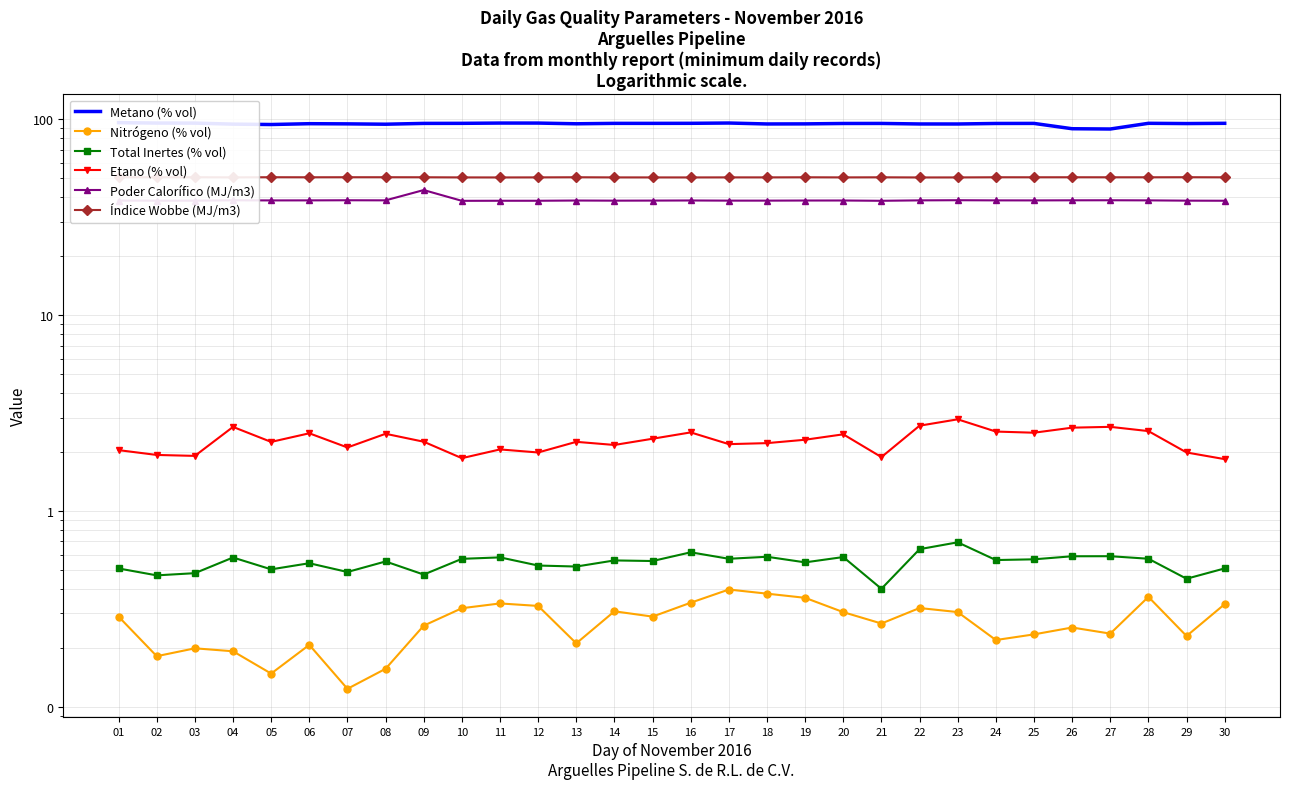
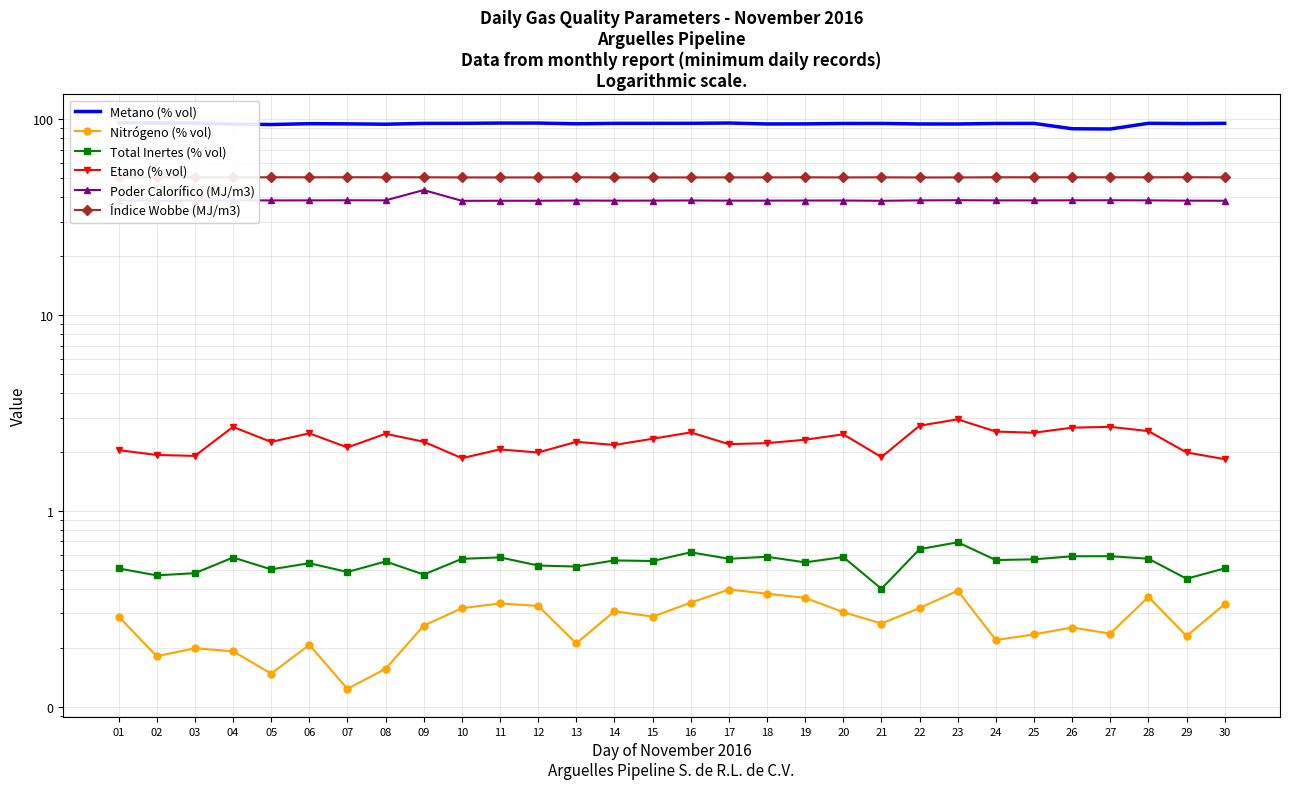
  {
    "Metano (% vol)": {
      "05": 90,
      "06": 100,
      "07": 90,
      "08": 90,
      "09": 100,
      "10": 100,
      "11": 100,
      "12": 100,
      "13": 90,
      "14": 100,
      "15": 100,
      "16": 100,
      "17": 100,
      "18": 90,
      "19": 90,
      "20": 100,
      "21": 100,
      "22": 90,
      "23": 90,
      "24": 100,
      "25": 100,
      "26": 90,
      "27": 90,
      "28": 100,
      "29": 100,
      "30": 100
    },
    "Nitrógeno (% vol)": {
      "01": 0.29,
      "02": 0.18,
      "03": 0.20,
      "04": 0.19,
      "05": 0.15,
      "06": 0.21,
      "07": 0.12,
      "08": 0.16,
      "09": 0.26,
      "10": 0.32,
      "11": 0.34,
      "12": 0.33,
      "13": 0.21,
      "14": 0.31,
      "15": 0.29,
      "16": 0.34,
      "17": 0.40,
      "18": 0.38,
      "19": 0.36,
      "20": 0.30,
      "21": 0.27,
      "22": 0.32,
-     "23": 0.30,
+     "23": 0.39,
      "24": 0.22,
      "25": 0.23,
      "26": 0.25,
      "27": 0.24,
      "28": 0.36,
      "29": 0.23,
      "30": 0.33
    },
    "Total Inertes (% vol)": {
      "01": 0.51,
      "02": 0.47,
      "03": 0.48,
      "04": 0.58,
      "05": 0.50,
      "06": 0.54,
      "07": 0.49,
      "08": 0.55,
      "09": 0.47,
      "10": 0.57,
      "11": 0.58,
      "12": 0.53,
      "13": 0.52,
      "14": 0.56,
      "15": 0.56,
      "16": 0.62,
      "17": 0.57,
      "18": 0.58,
      "19": 0.55,
      "20": 0.58,
      "21": 0.40,
      "22": 0.64,
      "23": 0.69,
      "24": 0.56,
      "25": 0.57,
      "26": 0.59,
      "27": 0.59,
      "28": 0.57,
      "29": 0.45,
      "30": 0.51
    },
    "Etano (% vol)": {
      "01": 2.0,
      "02": 1.9,
      "03": 1.9,
      "04": 2.7,
      "05": 2.3,
      "06": 2.5,
      "07": 2.1,
      "08": 2.5,
      "09": 2.3,
      "10": 1.9,
      "11": 2.1,
      "12": 2.0,
      "13": 2.3,
      "14": 2.2,
      "15": 2.3,
      "16": 2.5,
      "17": 2.2,
      "18": 2.2,
      "19": 2.3,
      "20": 2.5,
      "21": 1.9,
      "22": 2.7,
      "23": 2.9,
      "24": 2.5,
      "25": 2.5,
      "26": 2.7,
      "27": 2.7,
      "28": 2.6,
      "29": 2.0,
      "30": 1.8
    },
    "Poder Calorífico (MJ/m3)": {
      "05": 39,
      "06": 39,
      "07": 39,
      "08": 39,
      "09": 44,
      "10": 38,
      "11": 38,
      "12": 38,
      "13": 39,
      "14": 38,
      "15": 39,
      "16": 39,
      "17": 38,
      "18": 38,
      "19": 39,
      "20": 39,
      "21": 38,
      "22": 39,
      "23": 39,
      "24": 39,
      "25": 39,
      "26": 39,
      "27": 39,
      "28": 39,
      "29": 38,
      "30": 38
    },
    "Índice Wobbe (MJ/m3)": {
      "05": 51,
      "06": 51,
      "07": 51,
      "08": 51,
      "09": 51,
      "10": 51,
      "11": 51,
      "12": 51,
      "13": 51,
      "14": 51,
      "15": 51,
      "16": 51,
      "17": 51,
      "18": 51,
      "19": 51,
      "20": 51,
      "21": 51,
      "22": 51,
      "23": 51,
      "24": 51,
      "25": 51,
      "26": 51,
      "27": 51,
      "28": 51,
      "29": 51,
      "30": 51
    }
  }
